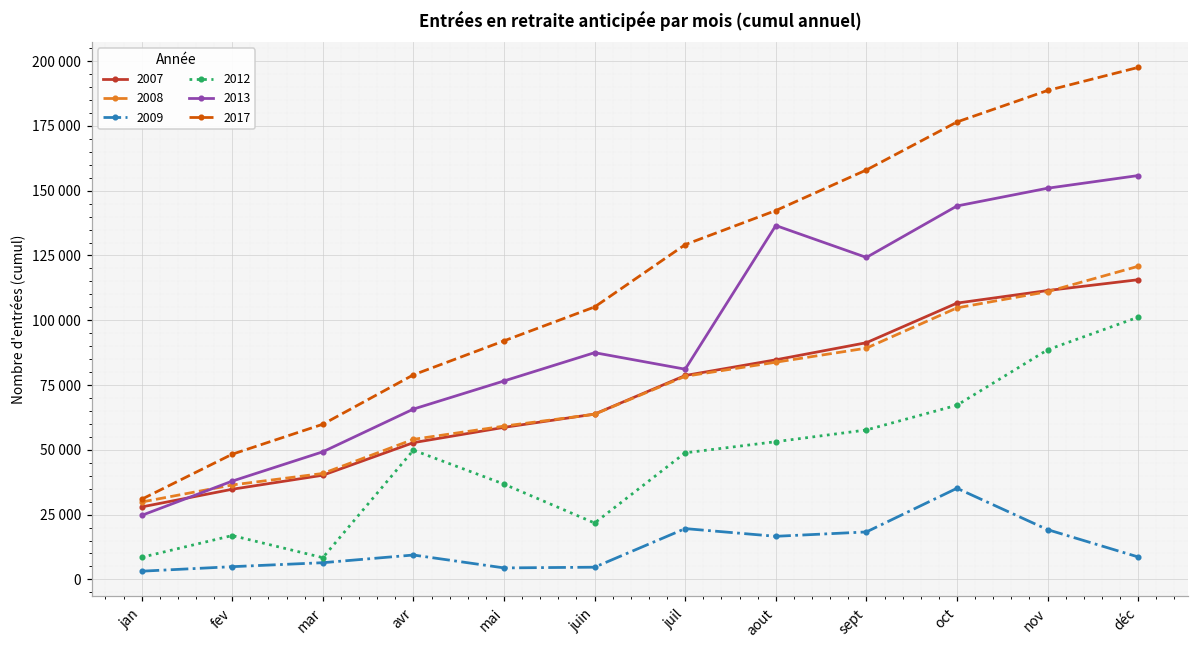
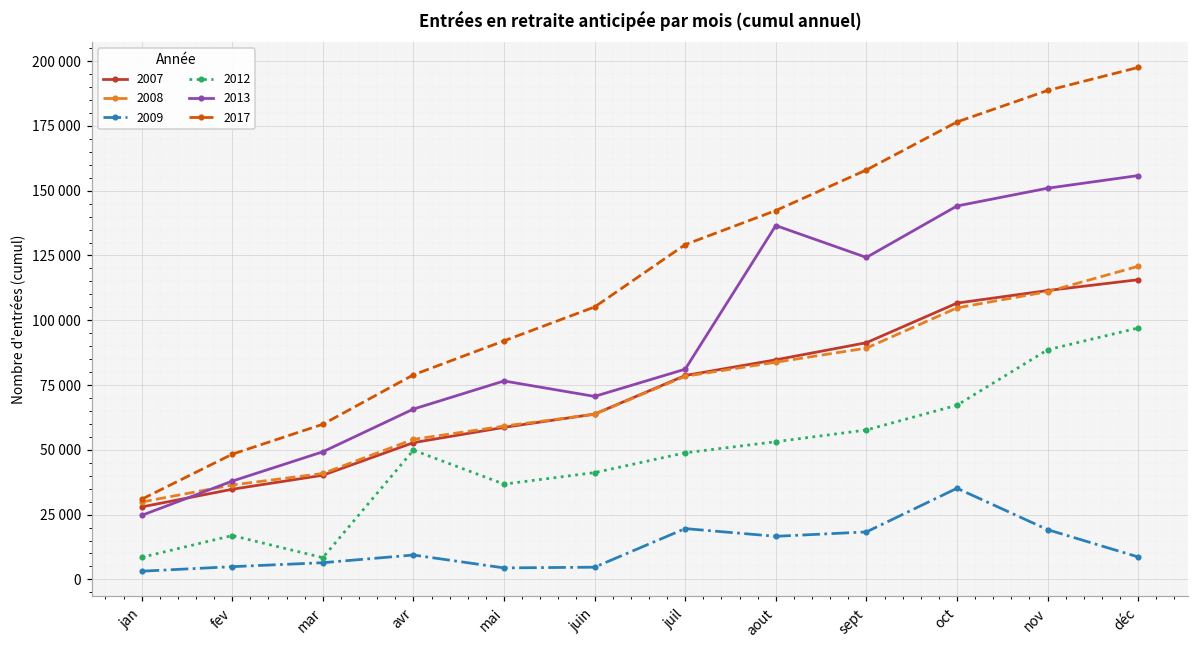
  {
    "2009": {
      "jan": 3000,
      "fev": 5000,
      "mar": 6000,
      "avr": 9000,
      "mai": 4000,
      "juin": 5000,
      "juil": 20000,
      "aout": 17000,
      "sept": 18000,
      "oct": 35000,
      "nov": 19000,
      "déc": 9000
    },
    "2012": {
      "jan": 9000,
      "fev": 17000,
      "mar": 8000,
      "avr": 50000,
      "mai": 37000,
-     "juin": 22000,
+     "juin": 41000,
      "juil": 49000,
      "aout": 53000,
      "sept": 58000,
      "oct": 67000,
      "nov": 89000,
-     "déc": 101000
+     "déc": 97000
    },
    "2013": {
      "jan": 25000,
      "fev": 38000,
      "mar": 49000,
      "avr": 66000,
      "mai": 77000,
-     "juin": 87000,
+     "juin": 71000,
      "juil": 81000,
      "aout": 137000,
      "sept": 124000,
      "oct": 144000,
      "nov": 151000,
      "déc": 156000
    }
  }
